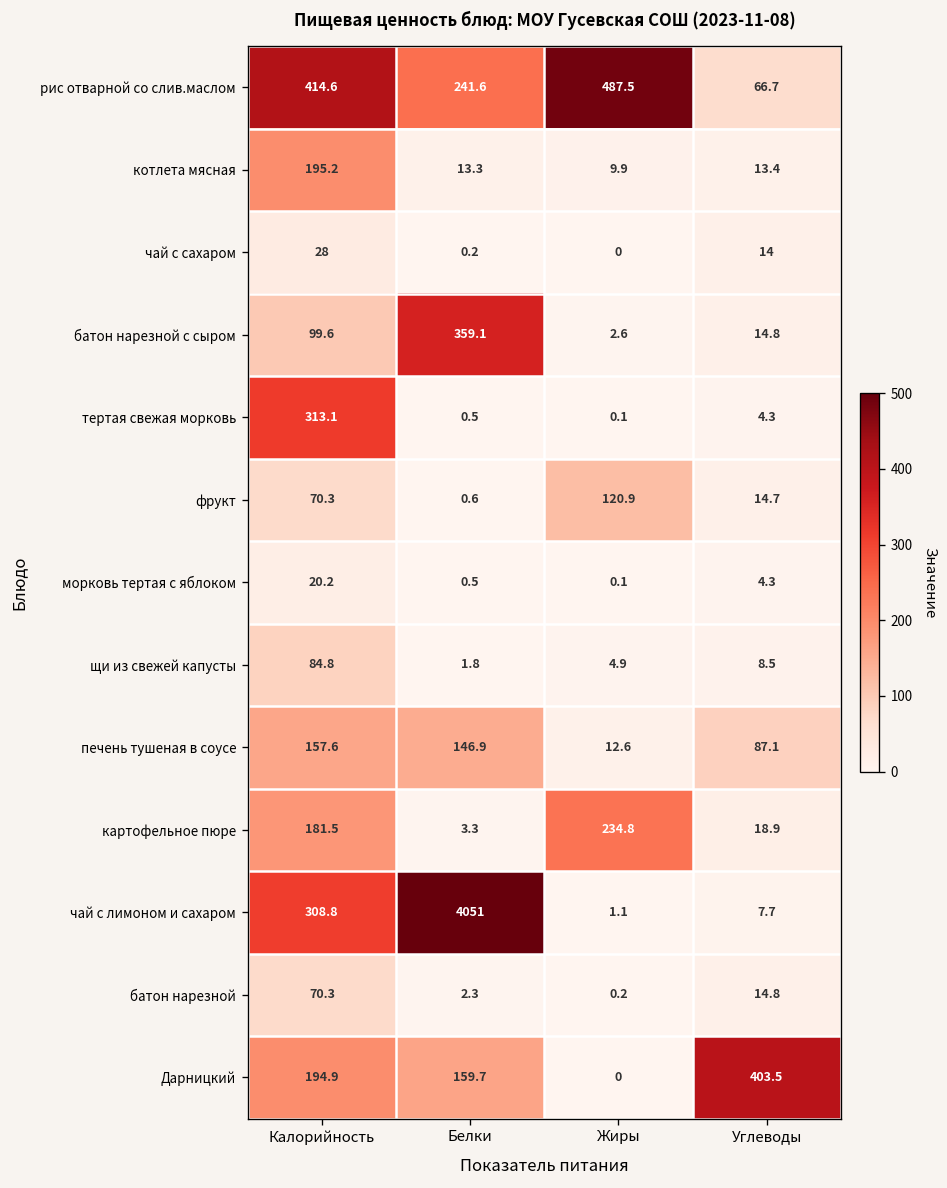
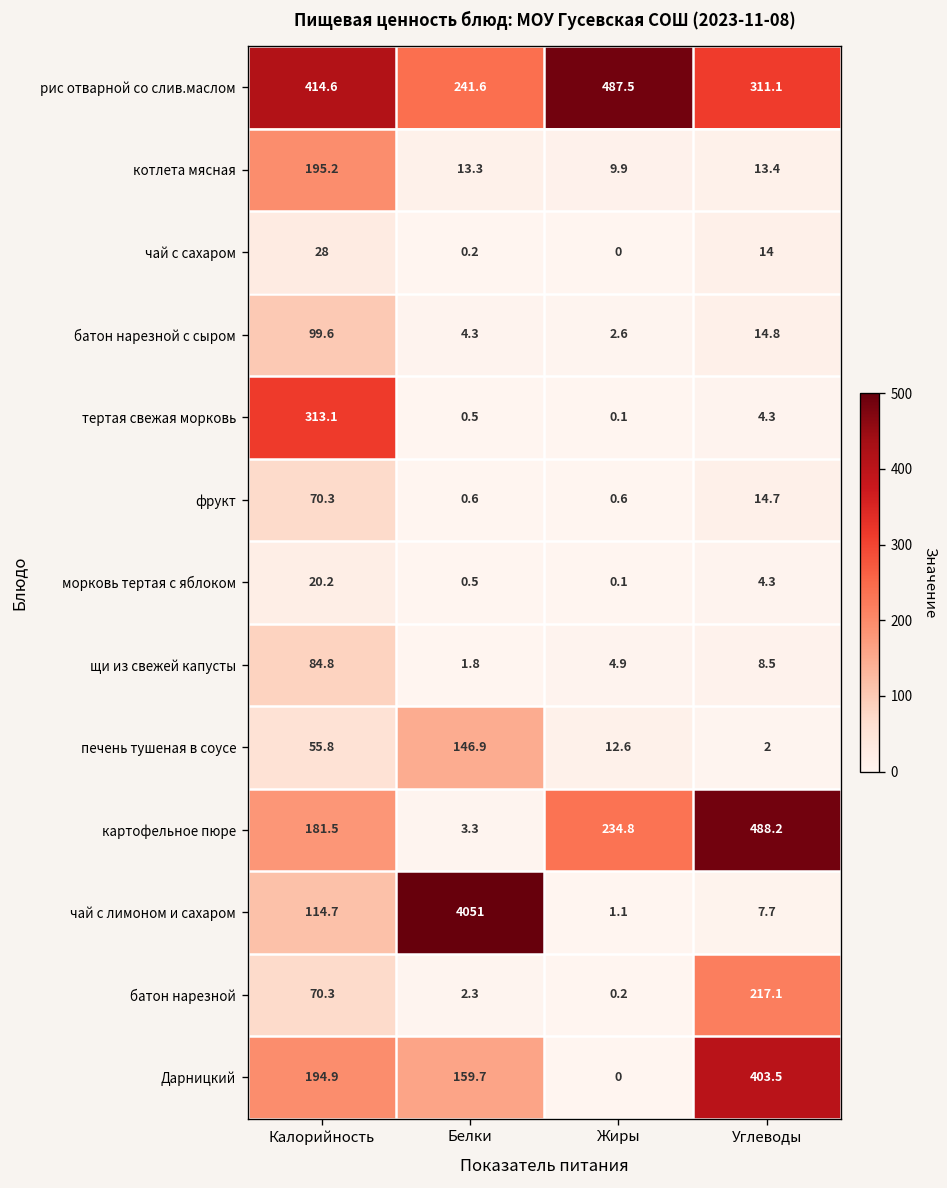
  {
    "рис отварной со слив.маслом": {
      "Калорийность": 414.6,
      "Белки": 241.6,
      "Жиры": 487.5,
-     "Углеводы": 66.7
+     "Углеводы": 311.1
    },
    "котлета мясная": {
      "Калорийность": 195.2,
      "Белки": 13.3,
      "Жиры": 9.9,
      "Углеводы": 13.4
    },
    "чай с сахаром": {
      "Калорийность": 28,
      "Белки": 0.2,
      "Жиры": 0,
      "Углеводы": 14
    },
    "батон нарезной с сыром": {
      "Калорийность": 99.6,
-     "Белки": 359.1,
+     "Белки": 4.3,
      "Жиры": 2.6,
      "Углеводы": 14.8
    },
    "тертая свежая морковь": {
      "Калорийность": 313.1,
      "Белки": 0.5,
      "Жиры": 0.1,
      "Углеводы": 4.3
    },
    "фрукт": {
      "Калорийность": 70.3,
      "Белки": 0.6,
-     "Жиры": 120.9,
+     "Жиры": 0.6,
      "Углеводы": 14.7
    },
    "морковь тертая с яблоком": {
      "Калорийность": 20.2,
      "Белки": 0.5,
      "Жиры": 0.1,
      "Углеводы": 4.3
    },
    "щи из свежей капусты": {
      "Калорийность": 84.8,
      "Белки": 1.8,
      "Жиры": 4.9,
      "Углеводы": 8.5
    },
    "печень тушеная в соусе": {
-     "Калорийность": 157.6,
+     "Калорийность": 55.8,
      "Белки": 146.9,
      "Жиры": 12.6,
-     "Углеводы": 87.1
+     "Углеводы": 2
    },
    "картофельное пюре": {
      "Калорийность": 181.5,
      "Белки": 3.3,
      "Жиры": 234.8,
-     "Углеводы": 18.9
+     "Углеводы": 488.2
    },
    "чай с лимоном и сахаром": {
-     "Калорийность": 308.8,
+     "Калорийность": 114.7,
      "Белки": 4051,
      "Жиры": 1.1,
      "Углеводы": 7.7
    },
    "батон нарезной": {
      "Калорийность": 70.3,
      "Белки": 2.3,
      "Жиры": 0.2,
-     "Углеводы": 14.8
+     "Углеводы": 217.1
    },
    "Дарницкий": {
      "Калорийность": 194.9,
      "Белки": 159.7,
      "Жиры": 0,
      "Углеводы": 403.5
    }
  }
